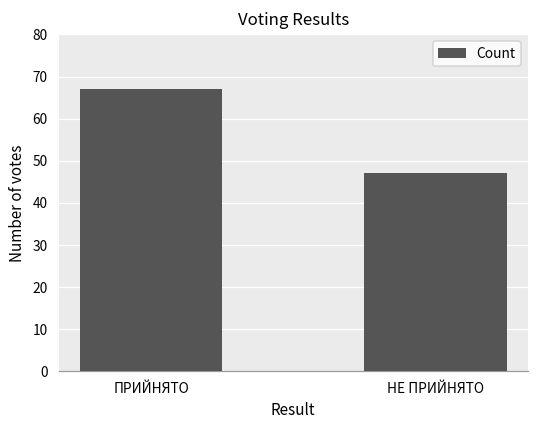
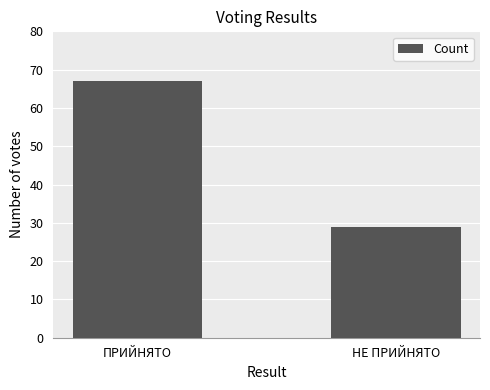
  {
    "ПРИЙНЯТО": 67,
-   "НЕ ПРИЙНЯТО": 47
+   "НЕ ПРИЙНЯТО": 29
  }
